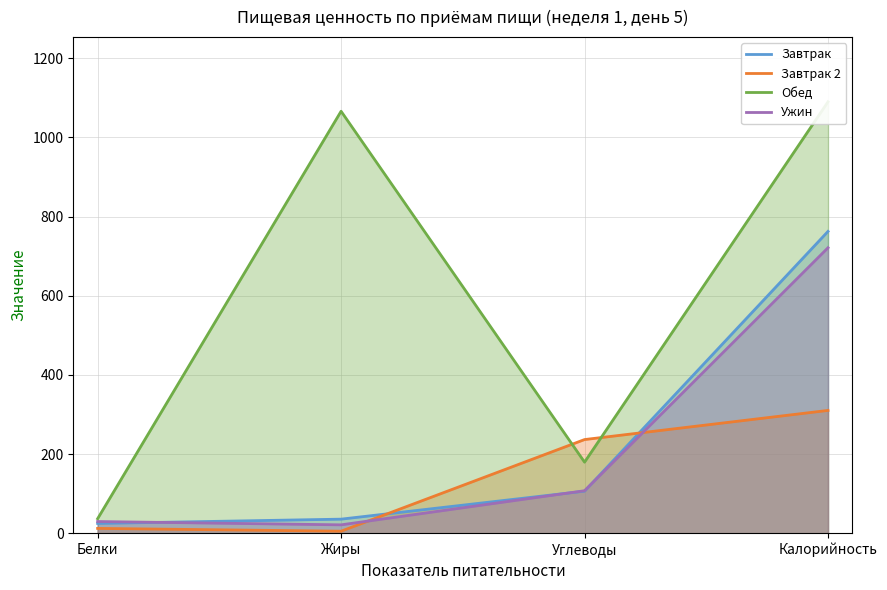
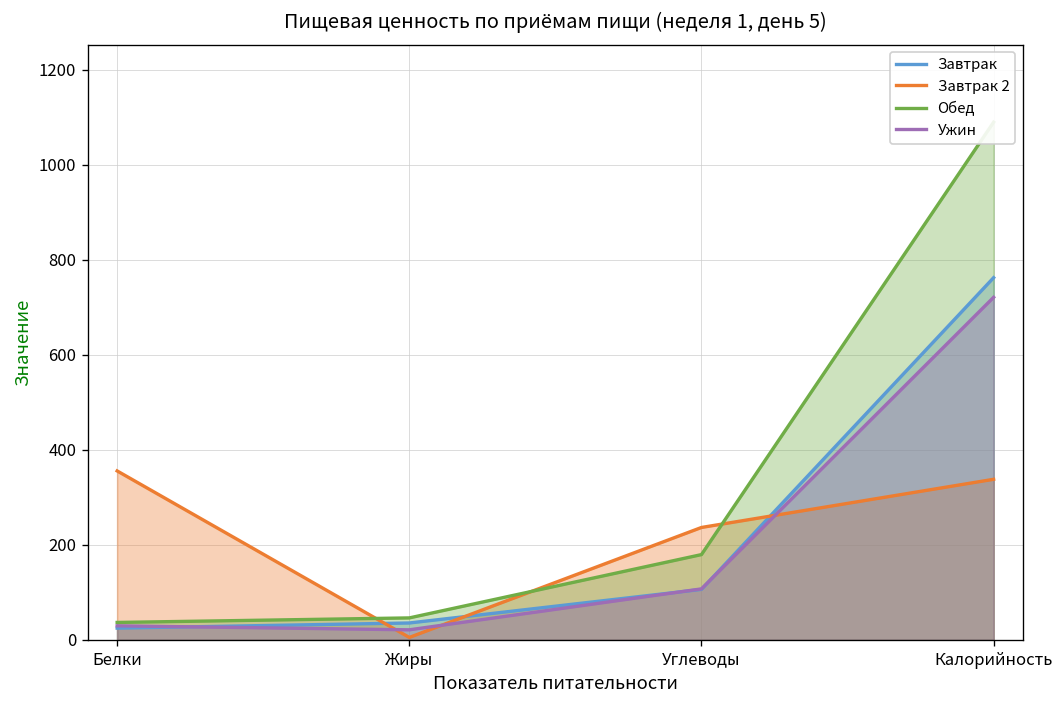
  {
    "Завтрак 2": {
-     "Белки": 10,
+     "Белки": 360,
      "Жиры": 10,
      "Углеводы": 240,
-     "Калорийность": 310
+     "Калорийность": 340
    },
    "Обед": {
      "Белки": 40,
-     "Жиры": 1070,
+     "Жиры": 50,
      "Углеводы": 180
    }
  }
